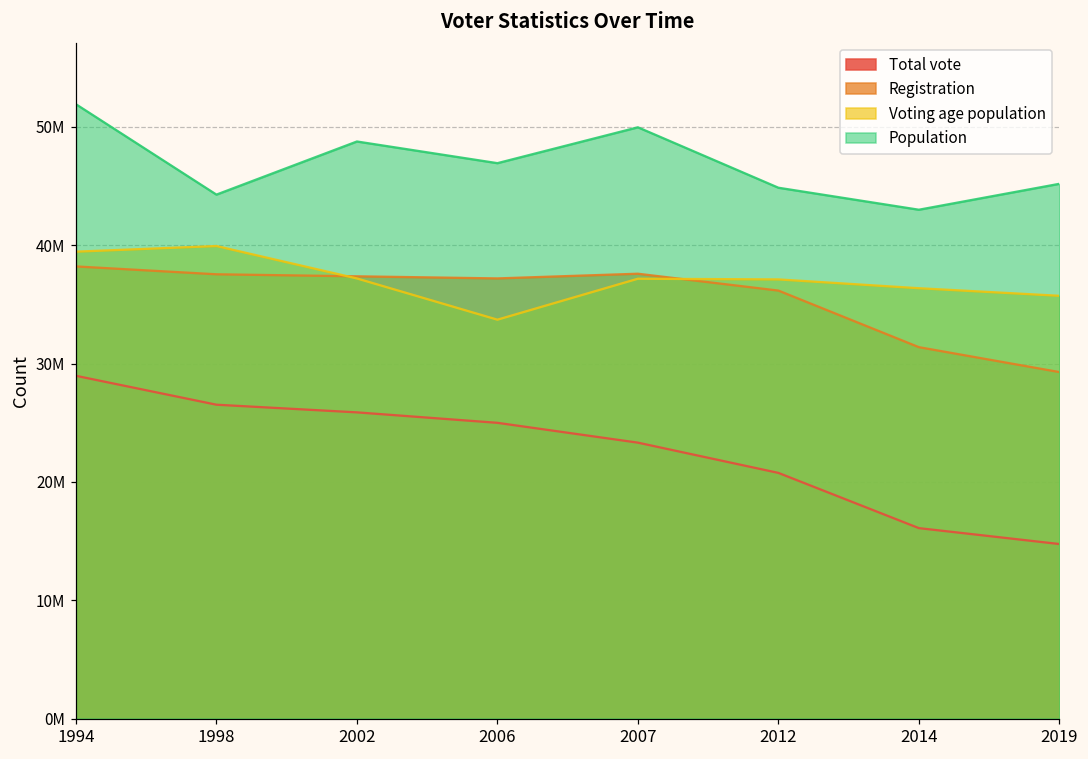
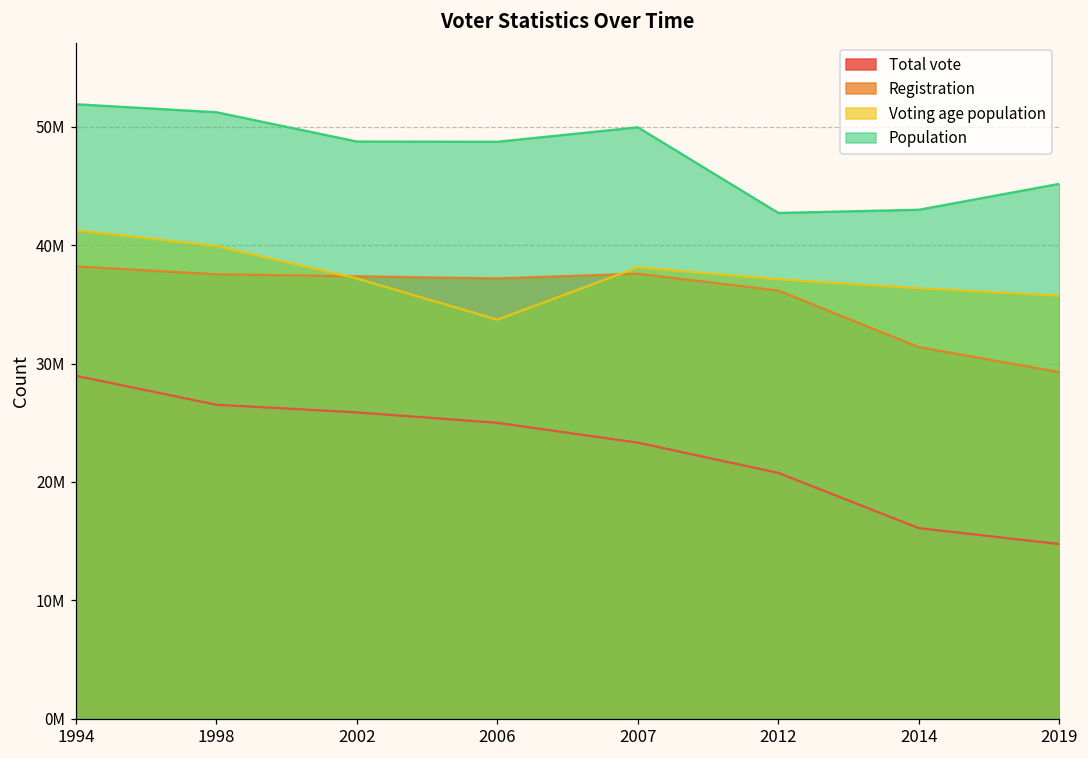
  {
    "Voting age population": {
-     "1994": 39500000,
+     "1994": 41300000,
      "1998": 39900000,
      "2006": 33700000,
-     "2007": 37200000,
+     "2007": 38100000,
      "2012": 37100000,
      "2014": 36400000,
      "2019": 35700000
    },
    "Population": {
      "1994": 51900000,
-     "1998": 44300000,
+     "1998": 51200000,
      "2002": 48800000,
-     "2006": 46900000,
+     "2006": 48700000,
      "2007": 50000000,
-     "2012": 44900000,
+     "2012": 42700000,
      "2014": 43000000,
      "2019": 45200000
    }
  }
